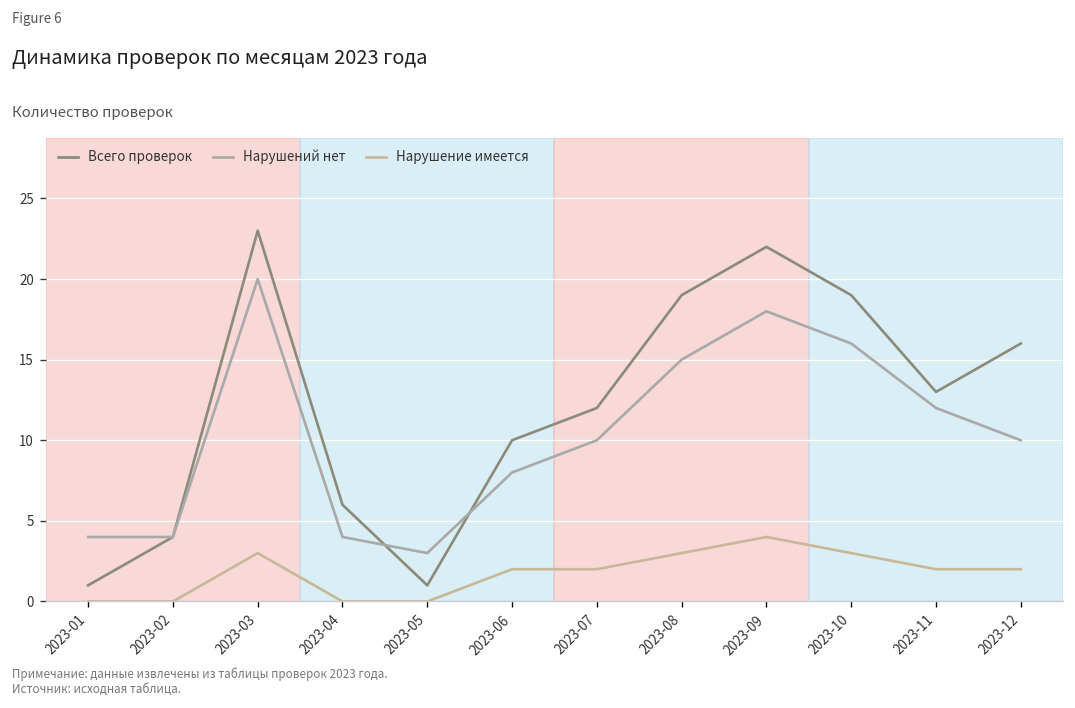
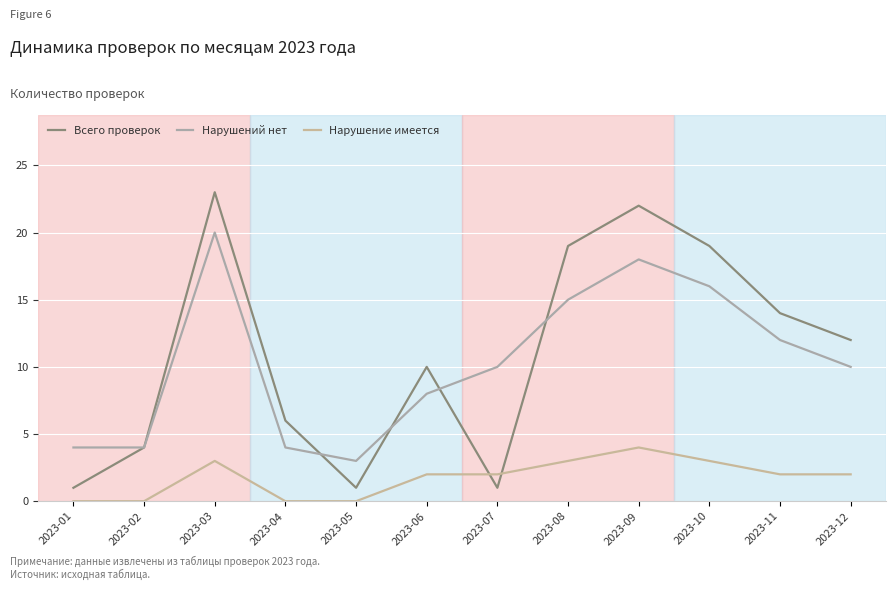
  {
    "Всего проверок": {
      "2023-01": 1,
      "2023-03": 23,
      "2023-04": 6,
      "2023-05": 1,
      "2023-06": 10,
-     "2023-07": 12,
+     "2023-07": 1,
      "2023-08": 19,
      "2023-09": 22,
      "2023-10": 19,
-     "2023-11": 13,
-     "2023-12": 16
+     "2023-11": 14,
+     "2023-12": 12
    }
  }
